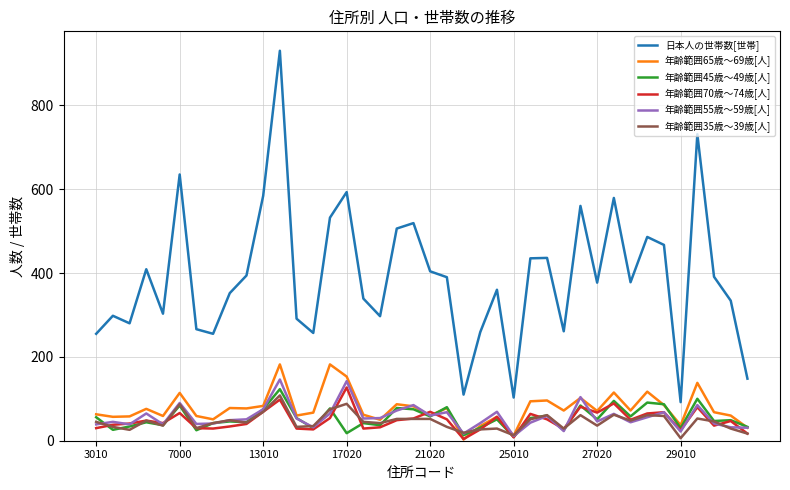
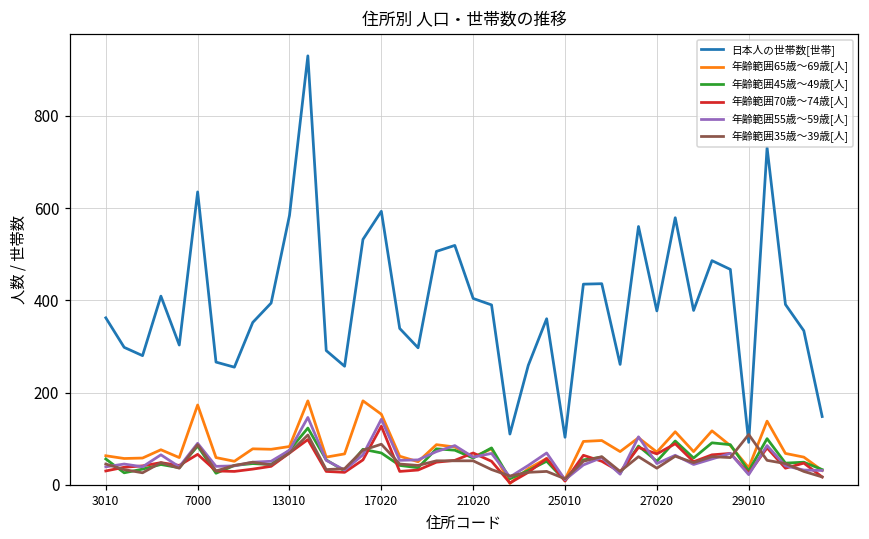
  {
    "日本人の世帯数[世帯]": {
-     "3010": 260,
+     "3010": 360,
      "7000": 640,
      "13010": 580,
      "17020": 590,
      "21020": 400,
      "25010": 100,
      "27020": 380,
      "29010": 90
    },
    "年齢範囲65歳～69歳[人]": {
      "3010": 60,
-     "7000": 110,
+     "7000": 170,
      "13010": 80,
      "17020": 150,
      "29010": 40
    },
    "年齢範囲45歳～49歳[人]": {
      "3010": 60,
-     "17020": 20
+     "17020": 70
    },
    "年齢範囲70歳～74歳[人]": {
      "3010": 30,
      "7000": 70,
      "17020": 130,
      "21020": 70
    },
    "年齢範囲55歳～59歳[人]": {
      "17020": 140
    },
    "年齢範囲35歳～39歳[人]": {
      "17020": 90,
      "27020": 40,
-     "29010": 10
+     "29010": 110
    }
  }
